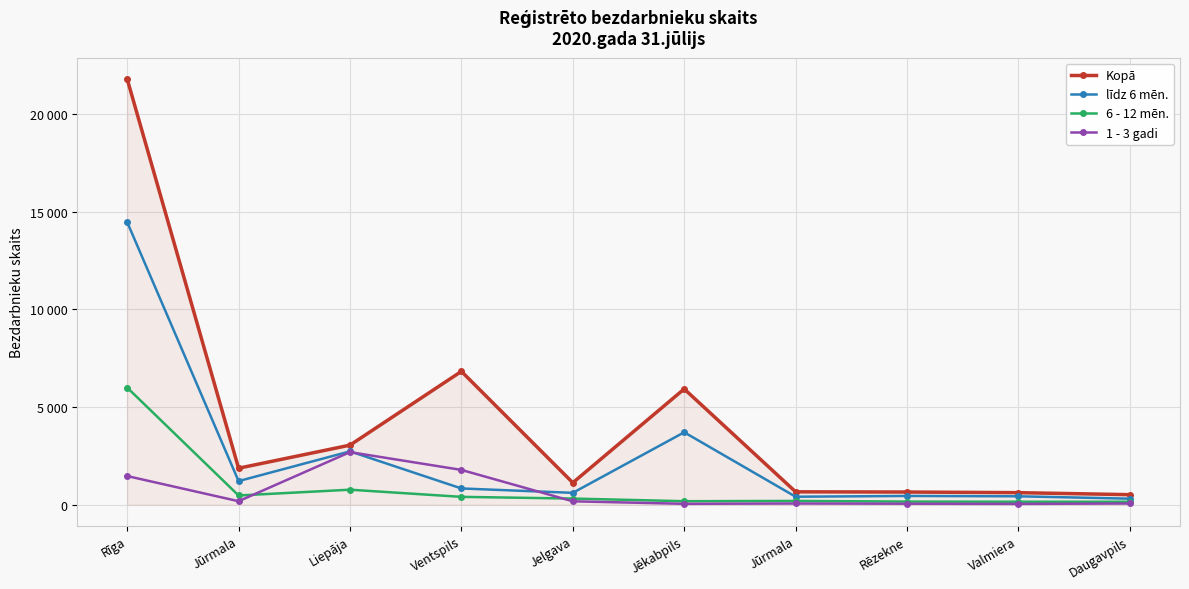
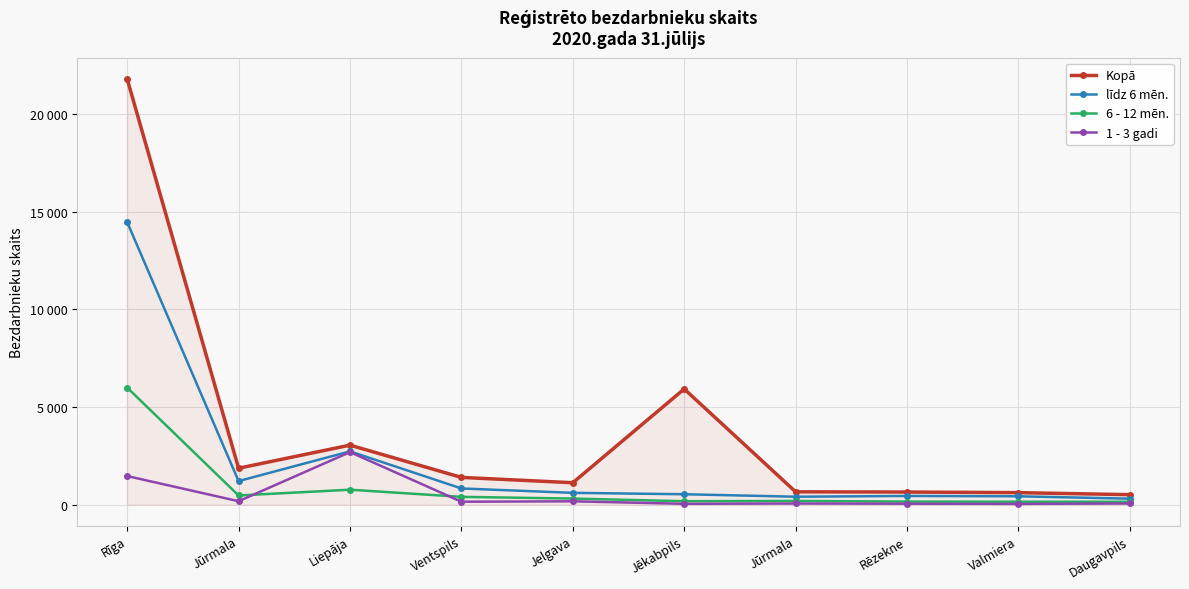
  {
    "Kopā": {
      "Rīga": 21800,
      "Liepāja": 3000,
-     "Ventspils": 6800,
+     "Ventspils": 1400,
      "Jelgava": 1100,
      "Jēkabpils": 5900,
      "Rēzekne": 600,
      "Valmiera": 600,
      "Daugavpils": 500
    },
    "līdz 6 mēn.": {
      "Rīga": 14500,
      "Ventspils": 800,
      "Jelgava": 600,
-     "Jēkabpils": 3700,
+     "Jēkabpils": 500,
      "Rēzekne": 400,
      "Valmiera": 400,
      "Daugavpils": 300
    },
    "6 - 12 mēn.": {
      "Rīga": 6000,
      "Liepāja": 800,
      "Ventspils": 400,
      "Jelgava": 300,
      "Jēkabpils": 200
    },
    "1 - 3 gadi": {
      "Rīga": 1500,
-     "Ventspils": 1800,
+     "Ventspils": 100,
      "Jelgava": 200,
      "Jēkabpils": 0
    }
  }
